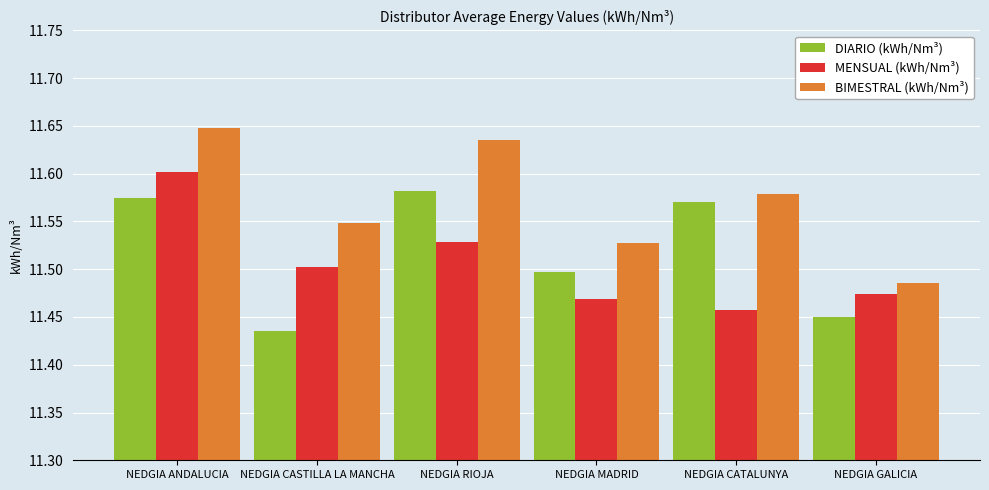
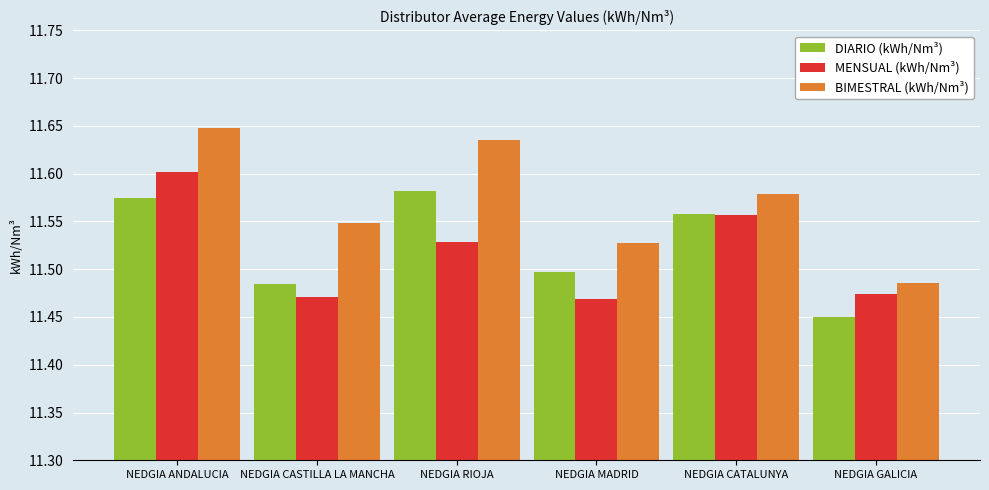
  {
    "DIARIO (kWh/Nm³)": {
      "NEDGIA ANDALUCIA": 11.58,
-     "NEDGIA CASTILLA LA MANCHA": 11.44,
+     "NEDGIA CASTILLA LA MANCHA": 11.48,
      "NEDGIA RIOJA": 11.58,
      "NEDGIA MADRID": 11.50,
-     "NEDGIA CATALUNYA": 11.57,
+     "NEDGIA CATALUNYA": 11.56,
      "NEDGIA GALICIA": 11.45
    },
    "MENSUAL (kWh/Nm³)": {
      "NEDGIA ANDALUCIA": 11.60,
-     "NEDGIA CASTILLA LA MANCHA": 11.50,
+     "NEDGIA CASTILLA LA MANCHA": 11.47,
      "NEDGIA RIOJA": 11.53,
      "NEDGIA MADRID": 11.47,
-     "NEDGIA CATALUNYA": 11.46,
+     "NEDGIA CATALUNYA": 11.56,
      "NEDGIA GALICIA": 11.47
    },
    "BIMESTRAL (kWh/Nm³)": {
      "NEDGIA ANDALUCIA": 11.65,
      "NEDGIA CASTILLA LA MANCHA": 11.55,
      "NEDGIA RIOJA": 11.64,
      "NEDGIA MADRID": 11.53,
      "NEDGIA CATALUNYA": 11.58,
      "NEDGIA GALICIA": 11.49
    }
  }
